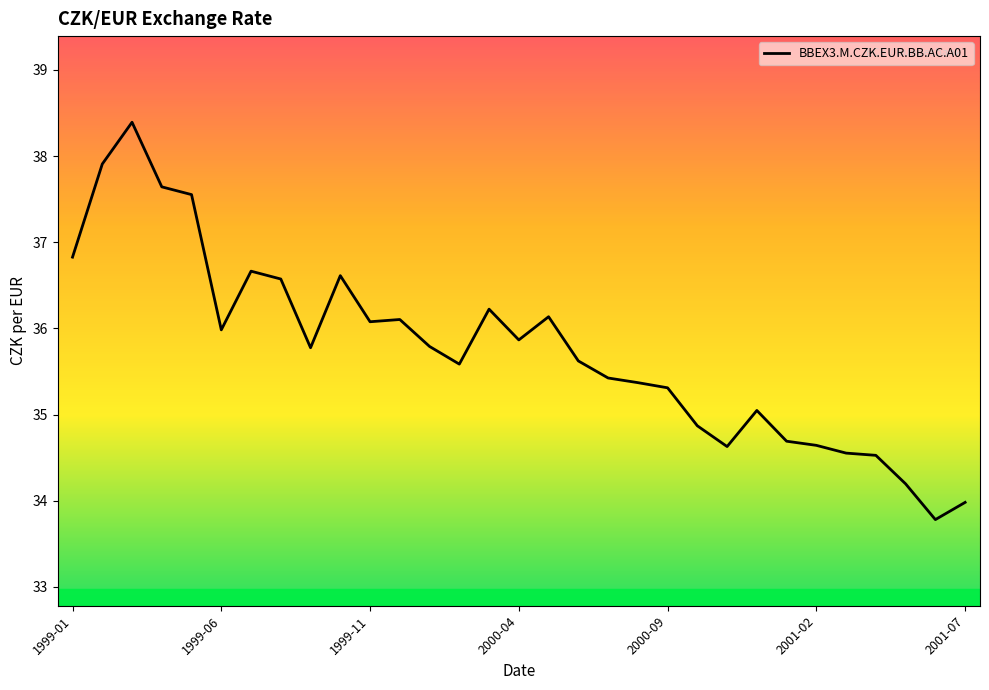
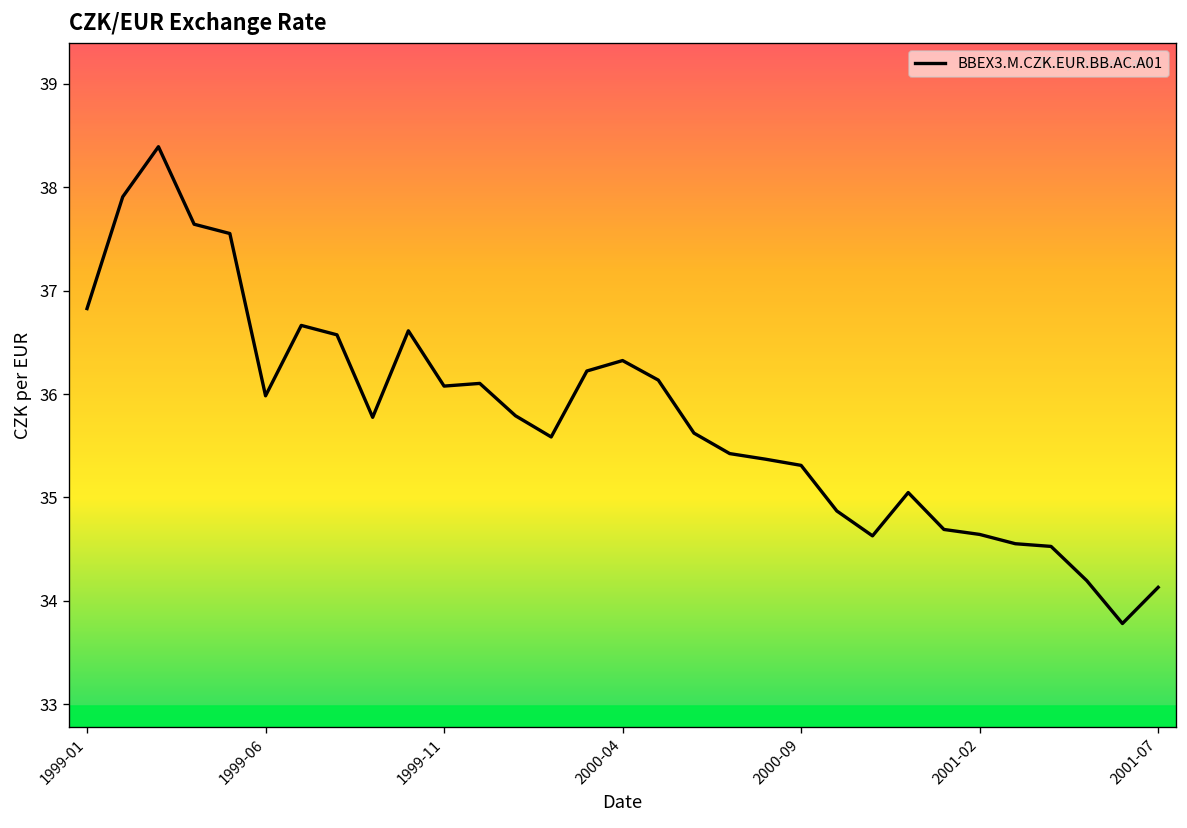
  {
    "1999-01": 36.8,
    "1999-06": 36.0,
    "1999-11": 36.1,
-   "2000-04": 35.9,
+   "2000-04": 36.3,
    "2000-09": 35.3,
    "2001-02": 34.6,
-   "2001-07": 34.0
+   "2001-07": 34.1
  }
